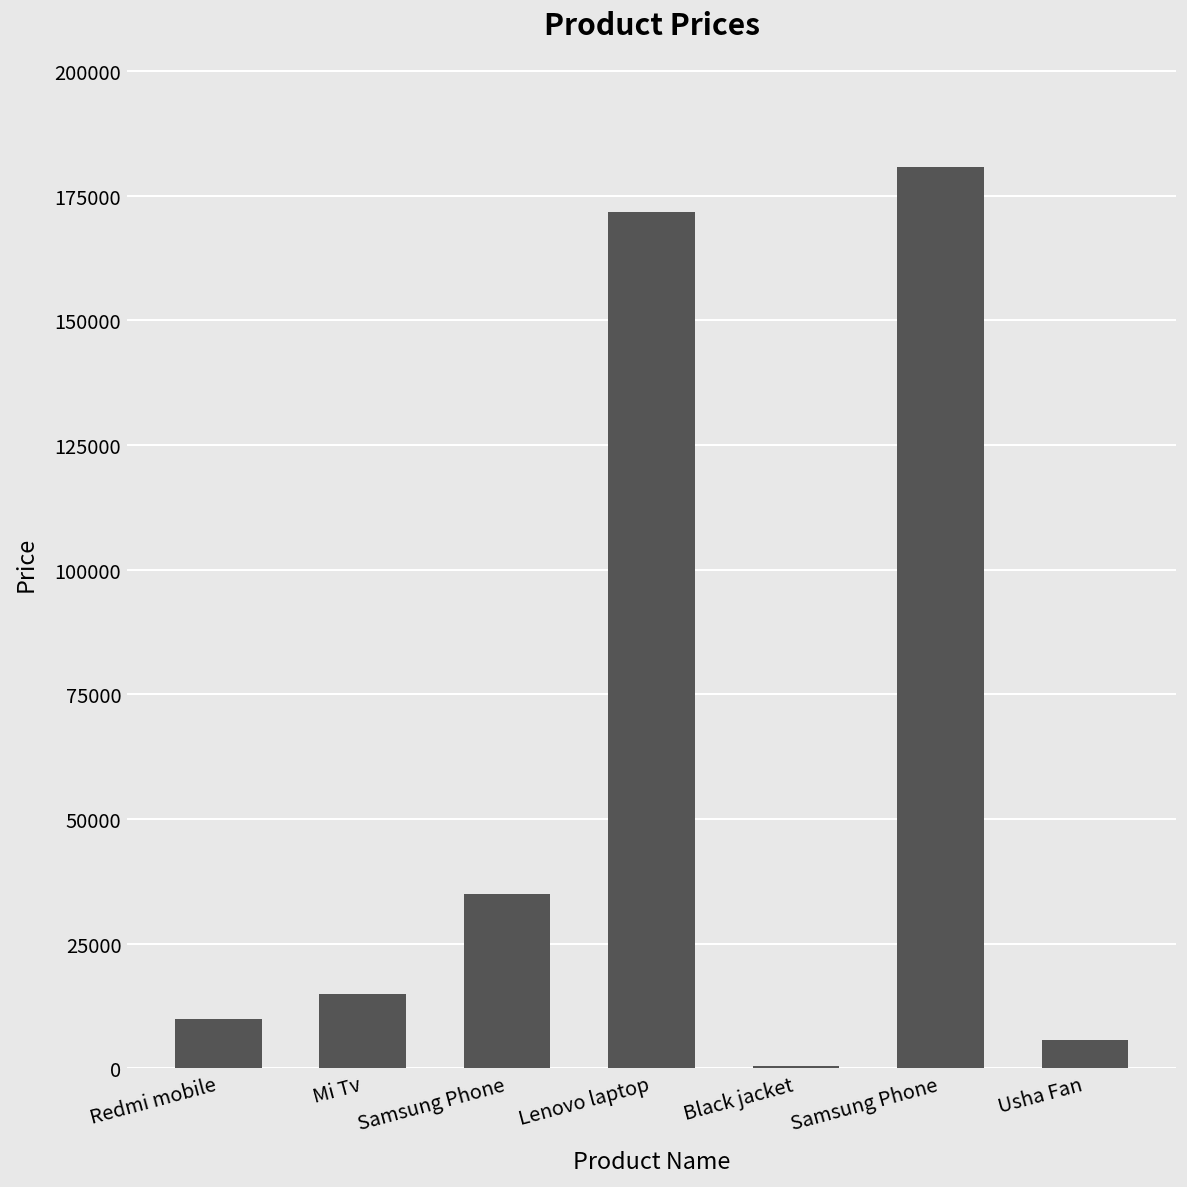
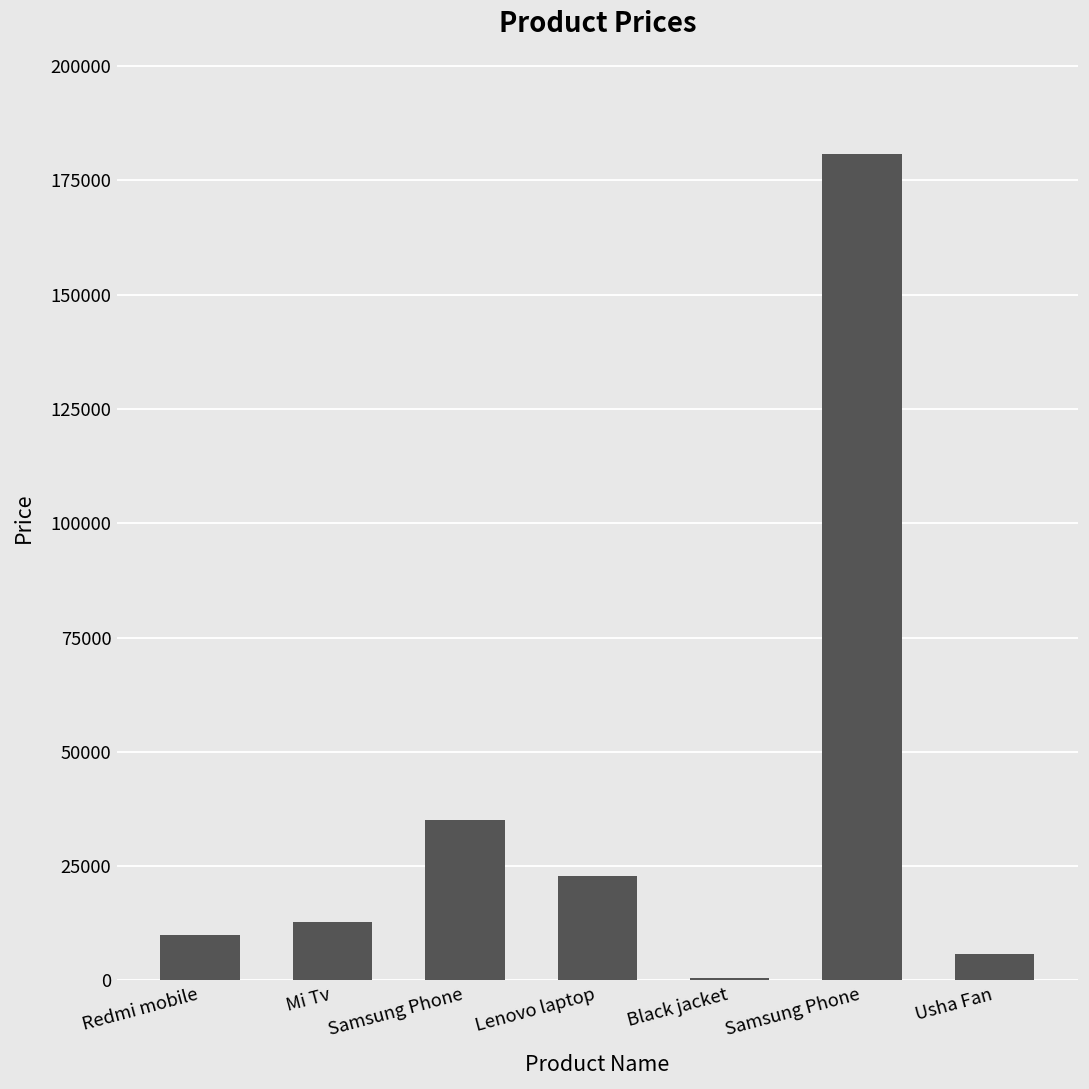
  {
    "Redmi mobile": 10000,
-   "Mi Tv": 15000,
-   "Lenovo laptop": 172000,
+   "Mi Tv": 13000,
+   "Lenovo laptop": 23000,
    "Usha Fan": 6000
  }
